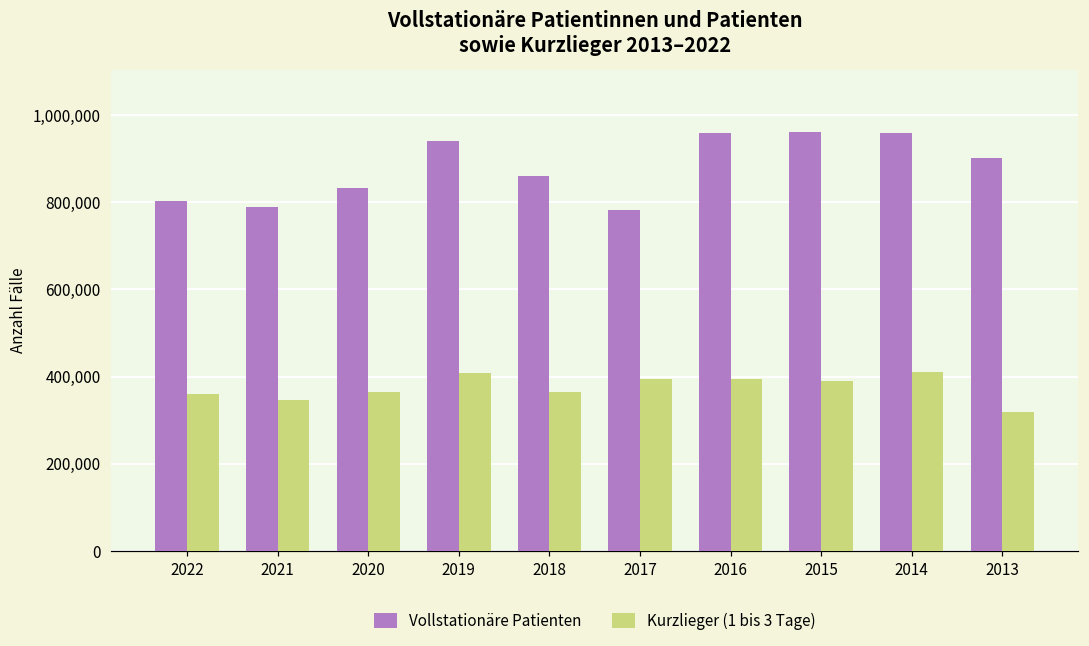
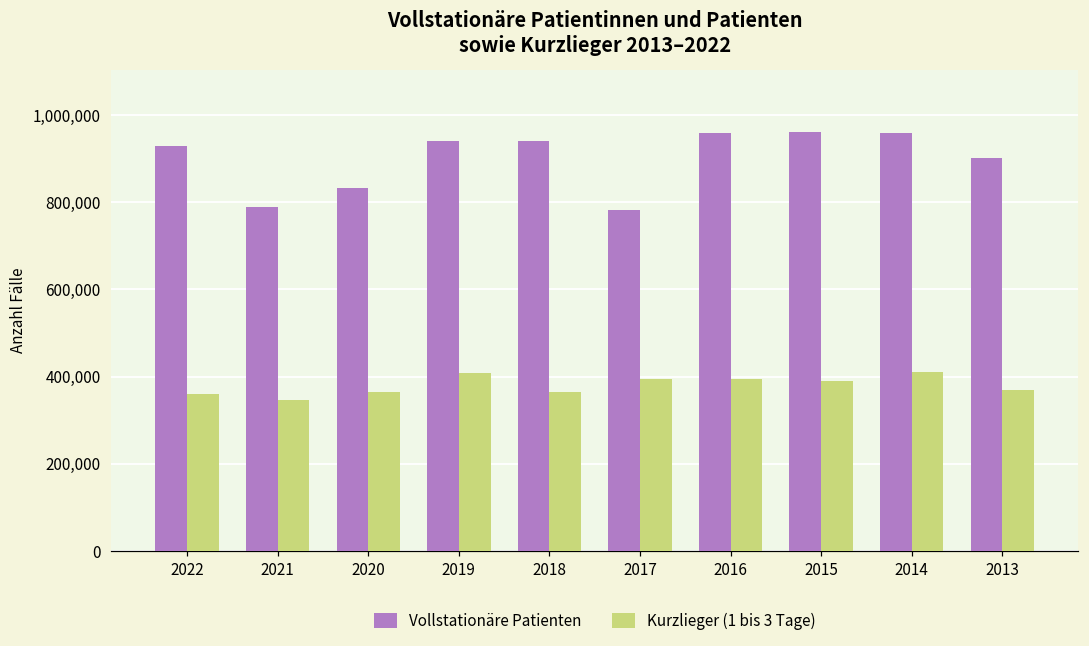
  {
    "Vollstationäre Patienten": {
-     "2022": "800,000",
+     "2022": "930,000",
      "2021": "790,000",
      "2020": "830,000",
      "2019": "940,000",
-     "2018": "860,000",
+     "2018": "940,000",
      "2017": "780,000",
      "2016": "960,000",
      "2015": "960,000",
      "2014": "960,000",
      "2013": "900,000"
    },
    "Kurzlieger (1 bis 3 Tage)": {
      "2022": "360,000",
      "2021": "350,000",
      "2020": "360,000",
      "2019": "410,000",
      "2018": "360,000",
      "2017": "390,000",
      "2016": "390,000",
      "2015": "390,000",
      "2014": "410,000",
-     "2013": "320,000"
+     "2013": "370,000"
    }
  }
